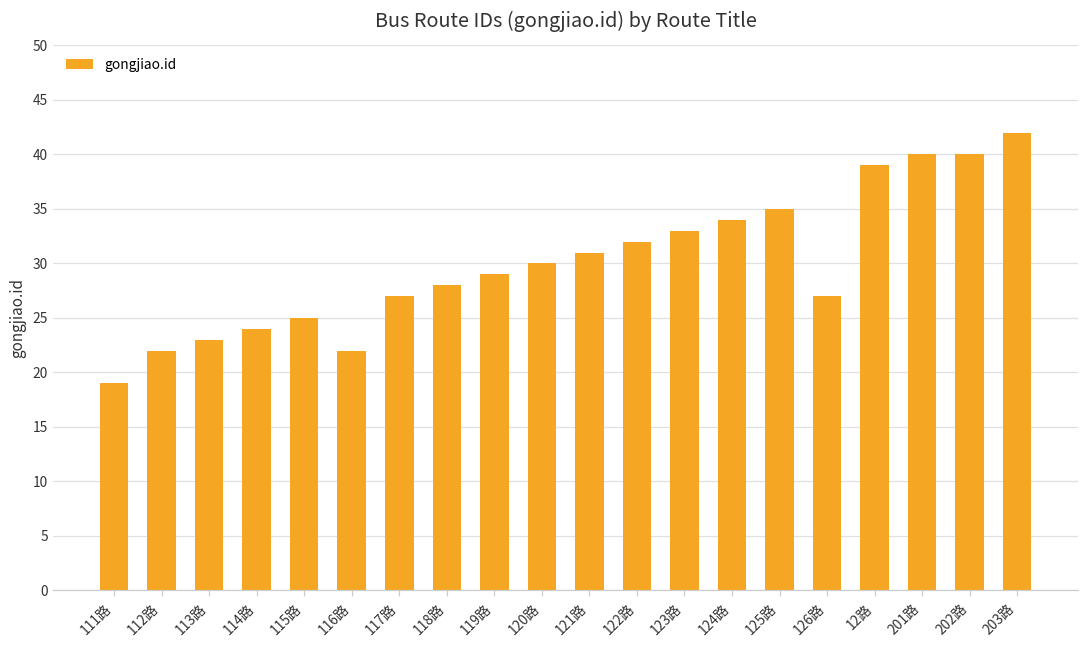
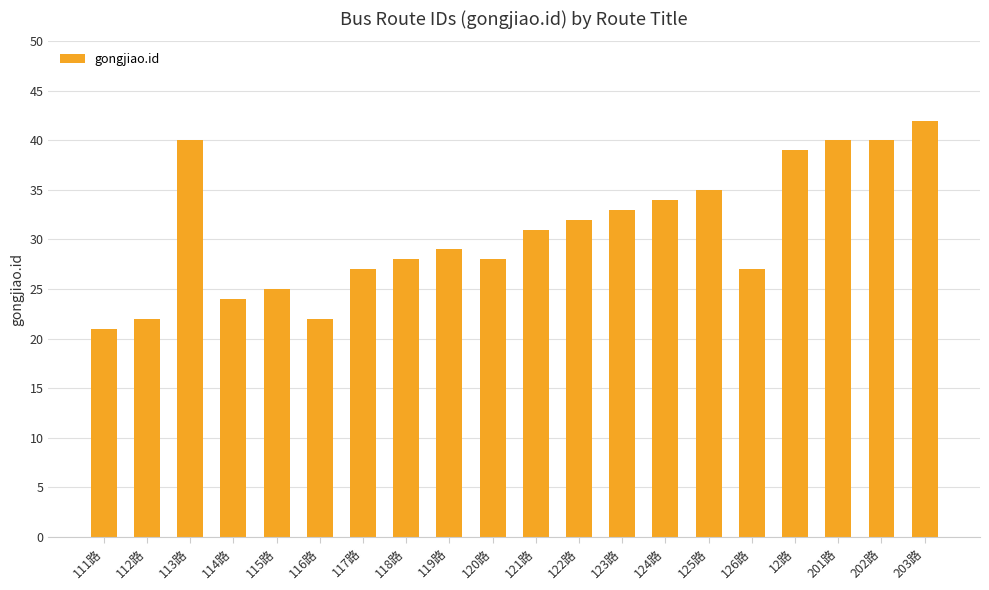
  {
-   "111路": 19,
+   "111路": 21,
    "112路": 22,
-   "113路": 23,
+   "113路": 40,
    "114路": 24,
    "115路": 25,
    "116路": 22,
    "117路": 27,
    "118路": 28,
    "119路": 29,
-   "120路": 30,
+   "120路": 28,
    "121路": 31,
    "122路": 32,
    "123路": 33,
    "124路": 34,
    "125路": 35,
    "126路": 27,
    "12路": 39,
    "201路": 40,
    "202路": 40,
    "203路": 42
  }
